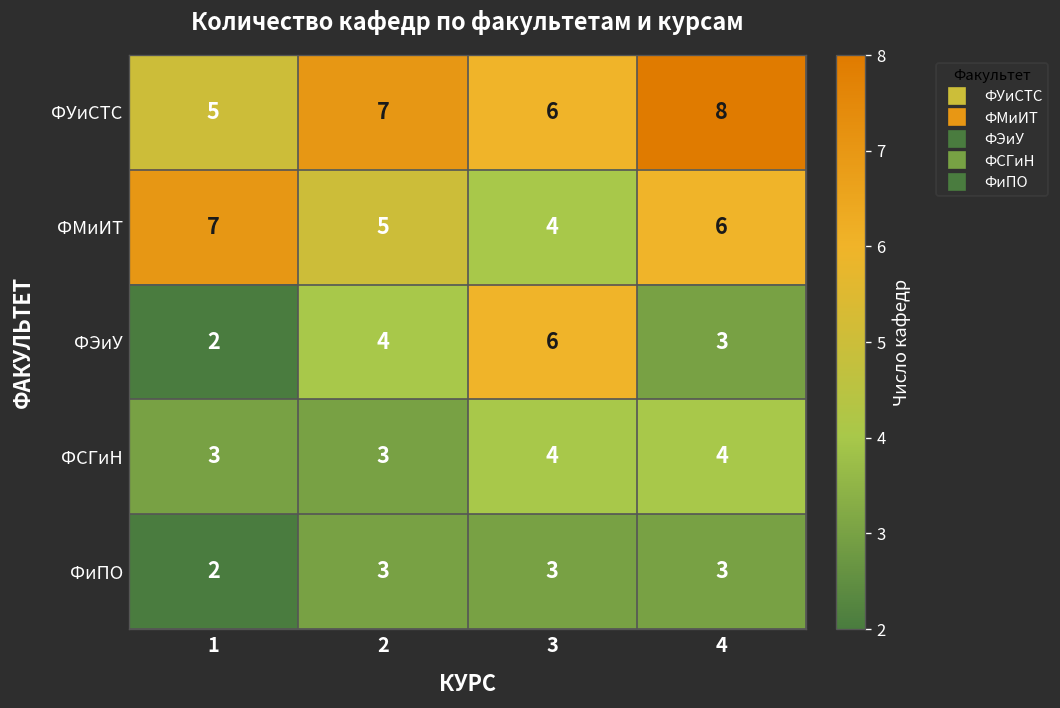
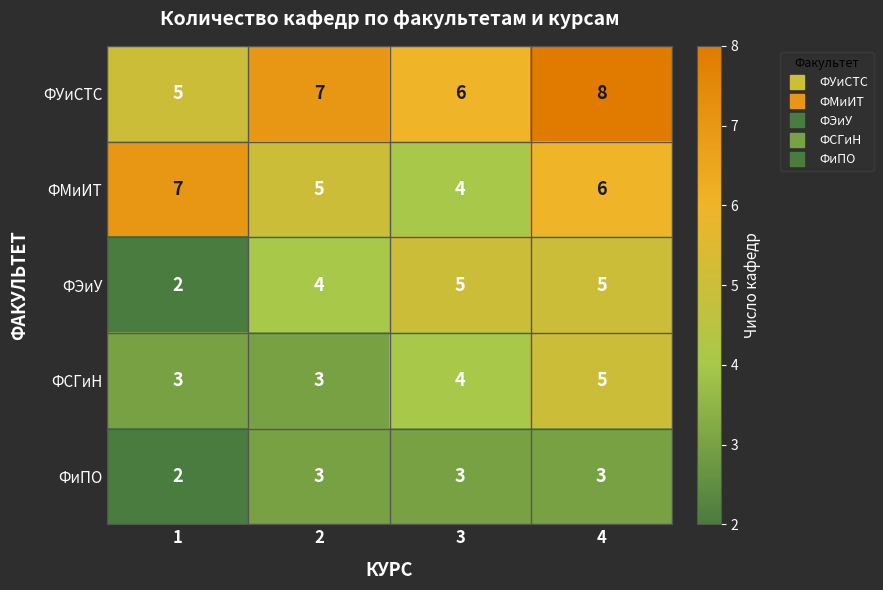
  {
    "ФУиСТС": {
      "1": 5,
      "2": 7,
      "3": 6,
      "4": 8
    },
    "ФМиИТ": {
      "1": 7,
      "2": 5,
      "3": 4,
      "4": 6
    },
    "ФЭиУ": {
      "1": 2,
      "2": 4,
-     "3": 6,
-     "4": 3
+     "3": 5,
+     "4": 5
    },
    "ФСГиН": {
      "1": 3,
      "2": 3,
      "3": 4,
-     "4": 4
+     "4": 5
    },
    "ФиПО": {
      "1": 2,
      "2": 3,
      "3": 3,
      "4": 3
    }
  }
